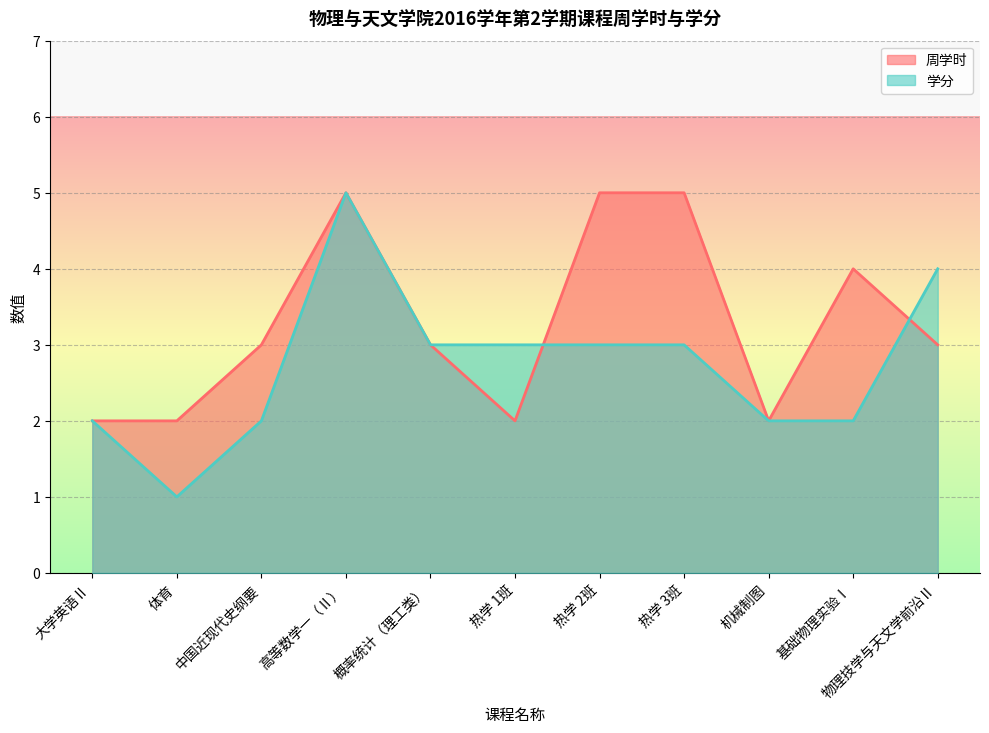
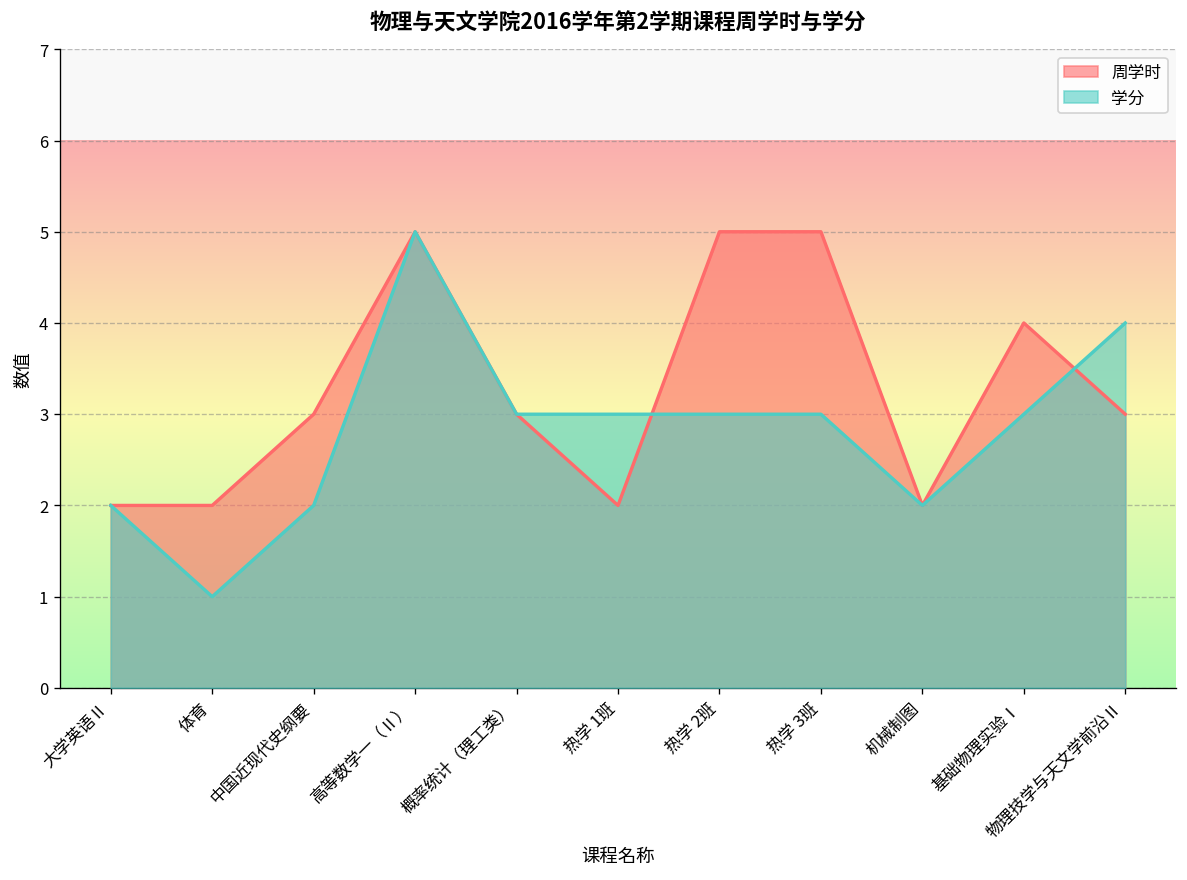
  {
    "周学时": {
      "体育": 2,
      "中国近现代史纲要": 3,
      "热学 1班": 2,
      "热学 2班": 5,
      "热学 3班": 5,
      "基础物理实验Ⅰ": 4,
      "物理技学与天文学前沿Ⅱ": 3
    },
    "学分": {
      "体育": 1,
      "中国近现代史纲要": 2,
      "热学 1班": 3,
      "热学 2班": 3,
      "热学 3班": 3,
-     "基础物理实验Ⅰ": 2,
+     "基础物理实验Ⅰ": 3,
      "物理技学与天文学前沿Ⅱ": 4
    }
  }
